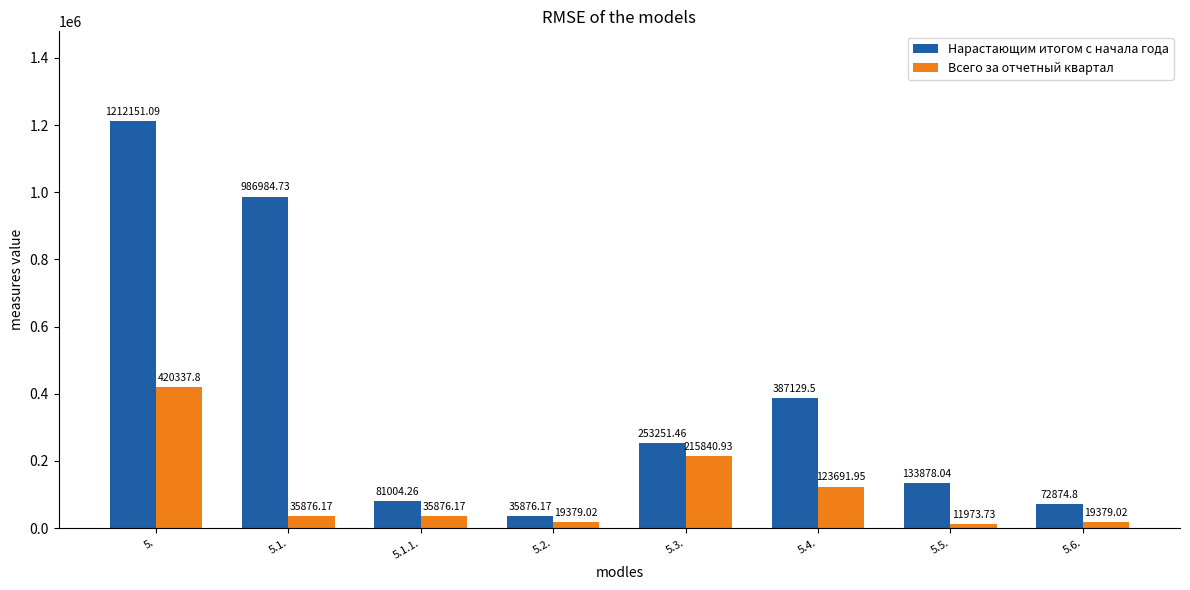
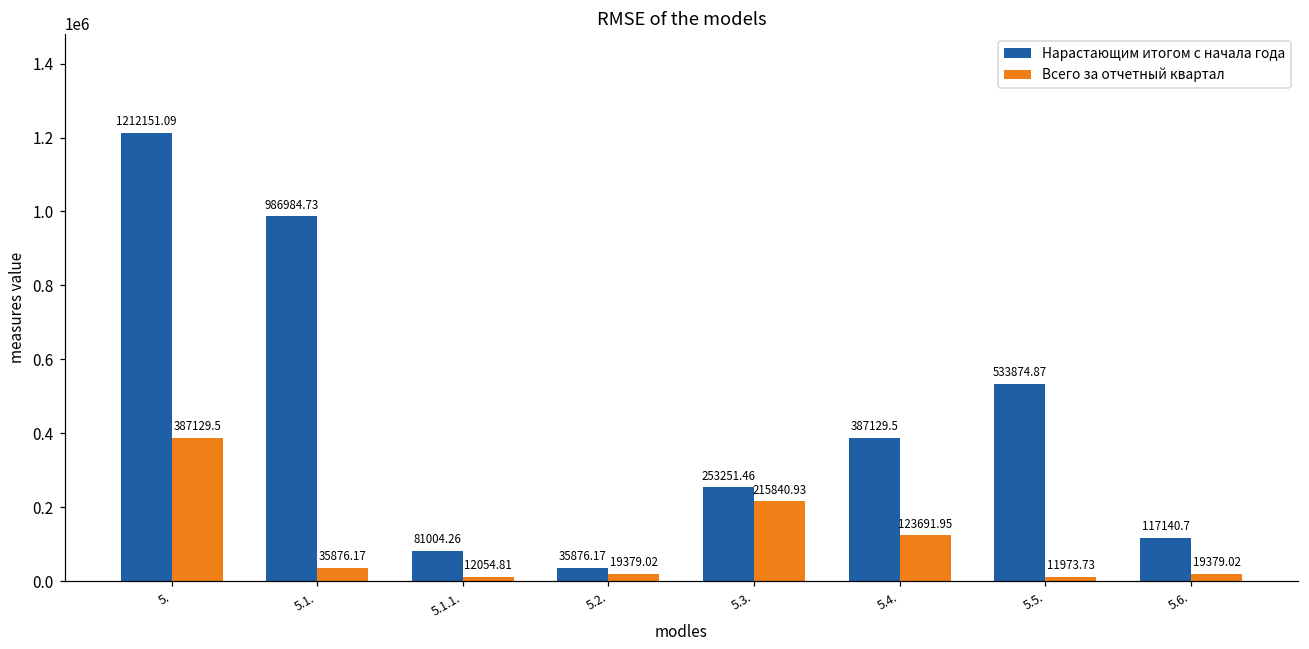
  {
    "Нарастающим итогом с начала года": {
      "5.": 1212151.09,
      "5.1.": 986984.73,
      "5.1.1.": 81004.26,
      "5.2.": 35876.17,
      "5.3.": 253251.46,
      "5.4.": 387129.5,
-     "5.5.": 133878.04,
-     "5.6.": 72874.8
+     "5.5.": 533874.87,
+     "5.6.": 117140.7
    },
    "Всего за отчетный квартал": {
-     "5.": 420337.8,
+     "5.": 387129.5,
      "5.1.": 35876.17,
-     "5.1.1.": 35876.17,
+     "5.1.1.": 12054.81,
      "5.2.": 19379.02,
      "5.3.": 215840.93,
      "5.4.": 123691.95,
      "5.5.": 11973.73,
      "5.6.": 19379.02
    }
  }
